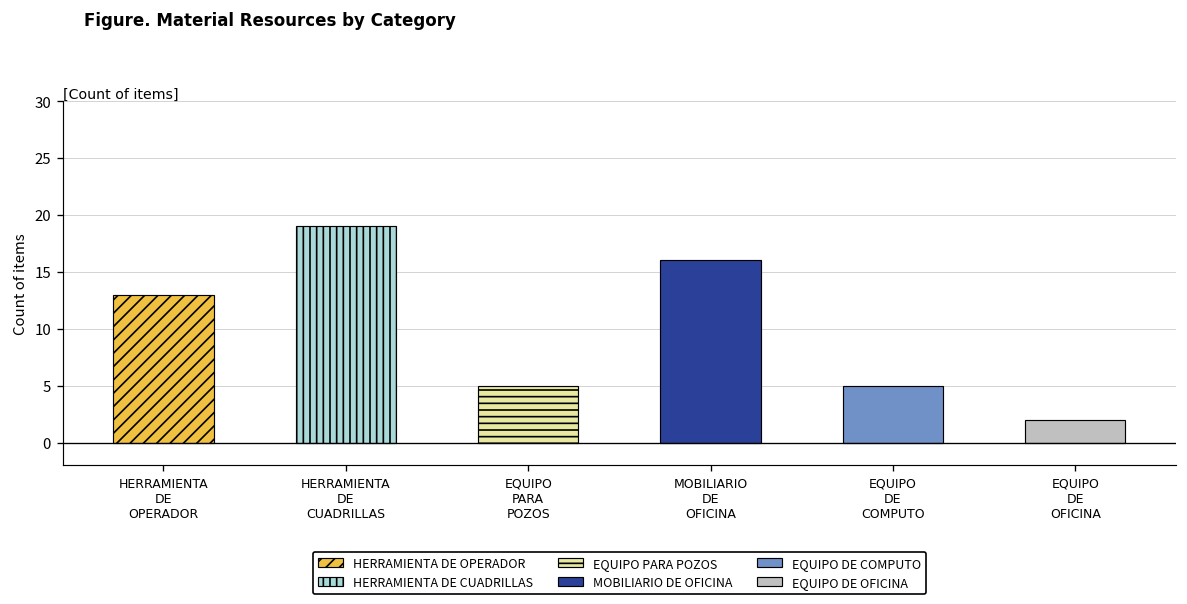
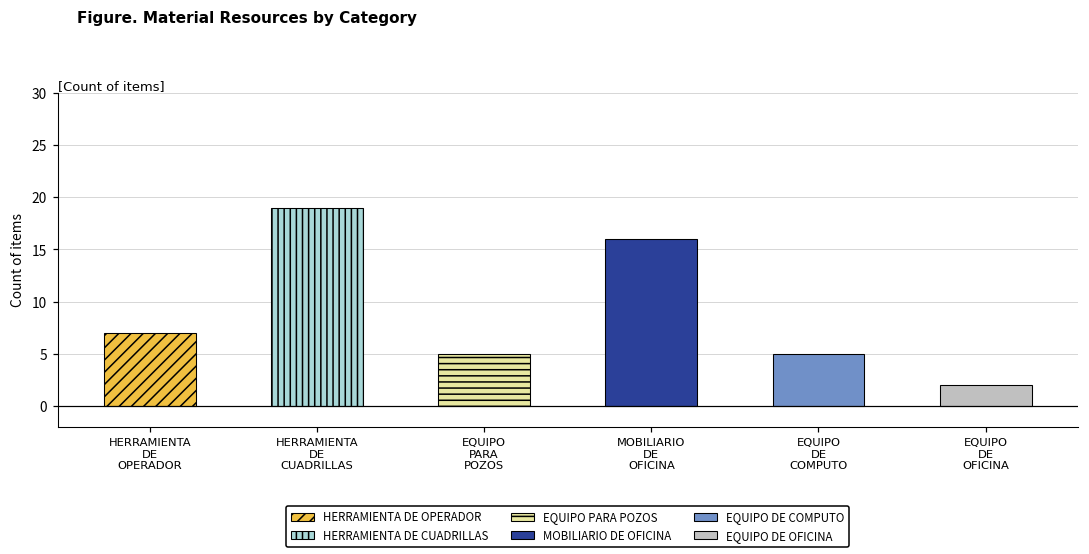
  {
-   "HERRAMIENTA DE OPERADOR": 13,
+   "HERRAMIENTA DE OPERADOR": 7,
    "HERRAMIENTA DE CUADRILLAS": 19,
    "EQUIPO PARA POZOS": 5,
    "MOBILIARIO DE OFICINA": 16,
    "EQUIPO DE COMPUTO": 5,
    "EQUIPO DE OFICINA": 2
  }
